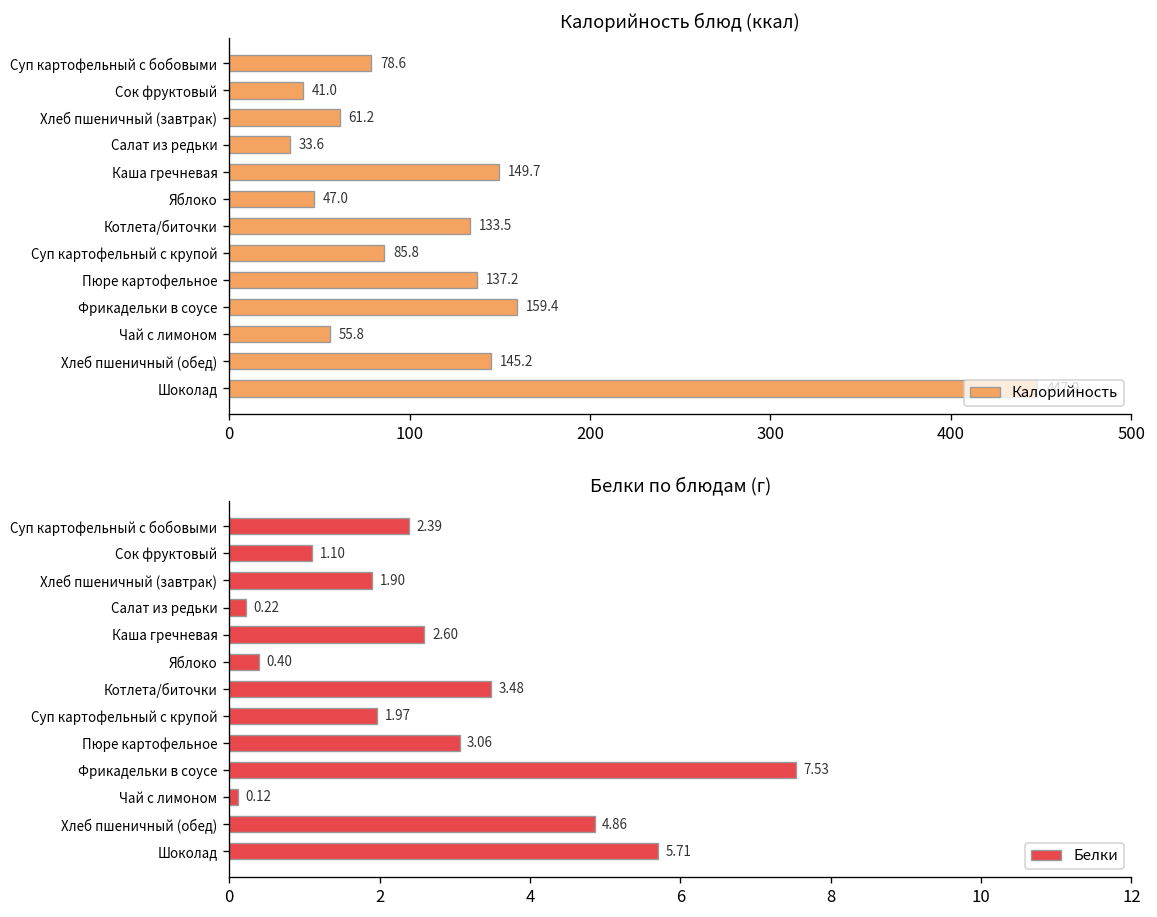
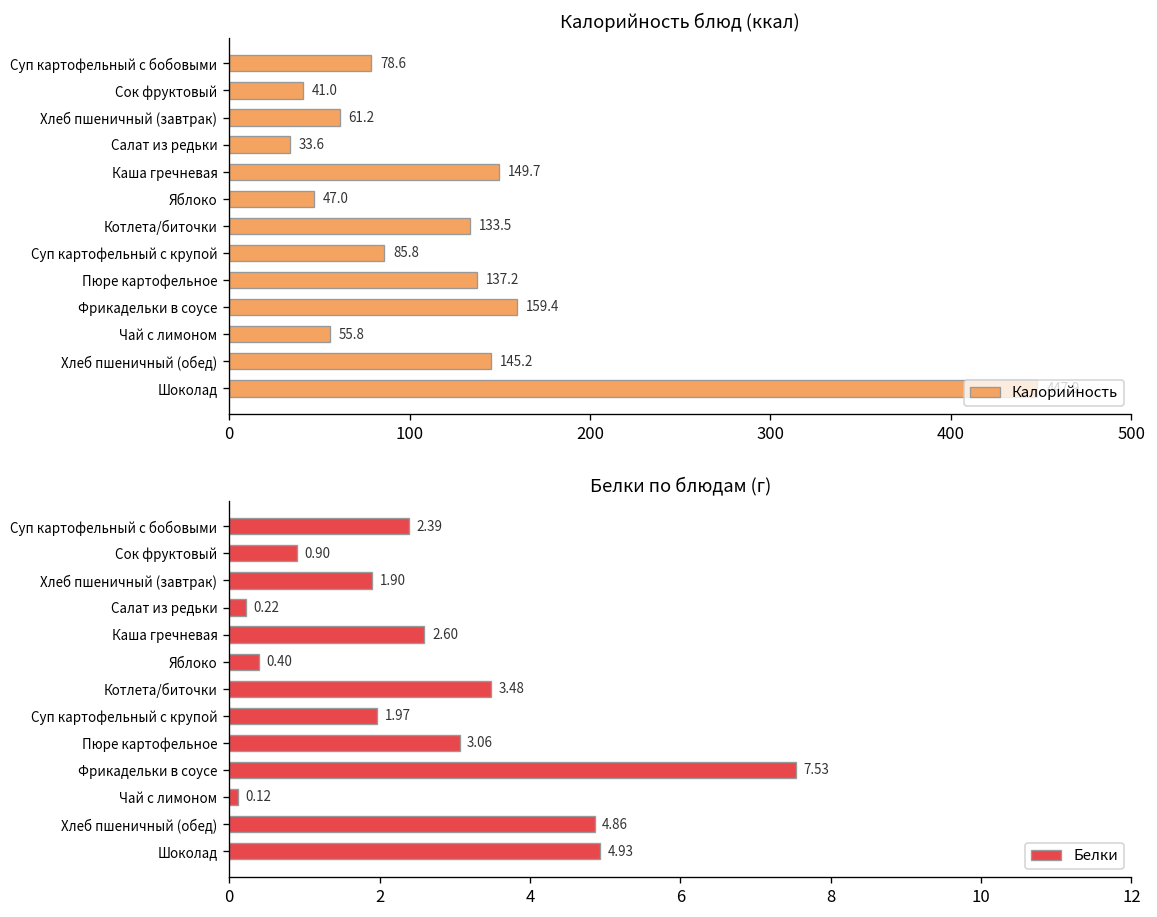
  {
    "Калорийность блюд (ккал)": {
      "Суп картофельный с бобовыми": 78.6,
      "Сок фруктовый": 41.0,
      "Хлеб пшеничный (завтрак)": 61.2,
      "Салат из редьки": 33.6,
      "Каша гречневая": 149.7,
      "Яблоко": 47.0,
      "Котлета/биточки": 133.5,
      "Суп картофельный с крупой": 85.8,
      "Пюре картофельное": 137.2,
      "Фрикадельки в соусе": 159.4,
      "Чай с лимоном": 55.8,
      "Хлеб пшеничный (обед)": 145.2
    },
    "Белки по блюдам (г)": {
      "Суп картофельный с бобовыми": 2.39,
-     "Сок фруктовый": 1.10,
+     "Сок фруктовый": 0.90,
      "Хлеб пшеничный (завтрак)": 1.90,
      "Салат из редьки": 0.22,
      "Каша гречневая": 2.60,
      "Яблоко": 0.40,
      "Котлета/биточки": 3.48,
      "Суп картофельный с крупой": 1.97,
      "Пюре картофельное": 3.06,
      "Фрикадельки в соусе": 7.53,
      "Чай с лимоном": 0.12,
      "Хлеб пшеничный (обед)": 4.86,
-     "Шоколад": 5.71
+     "Шоколад": 4.93
    }
  }
